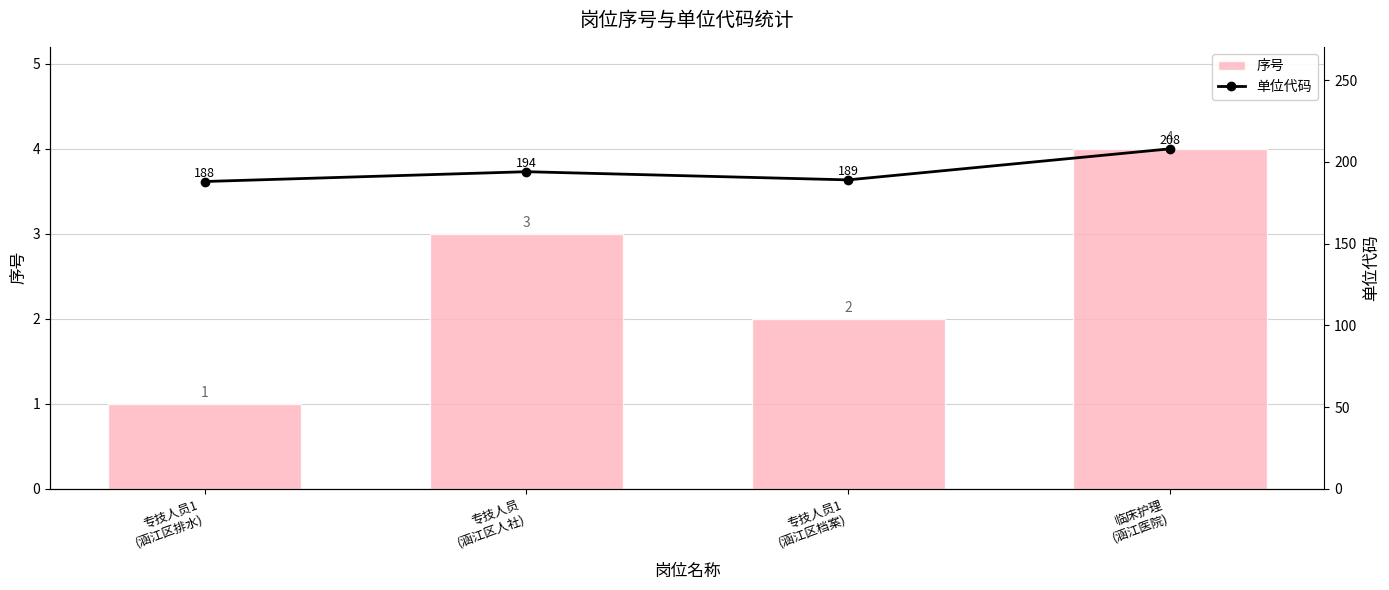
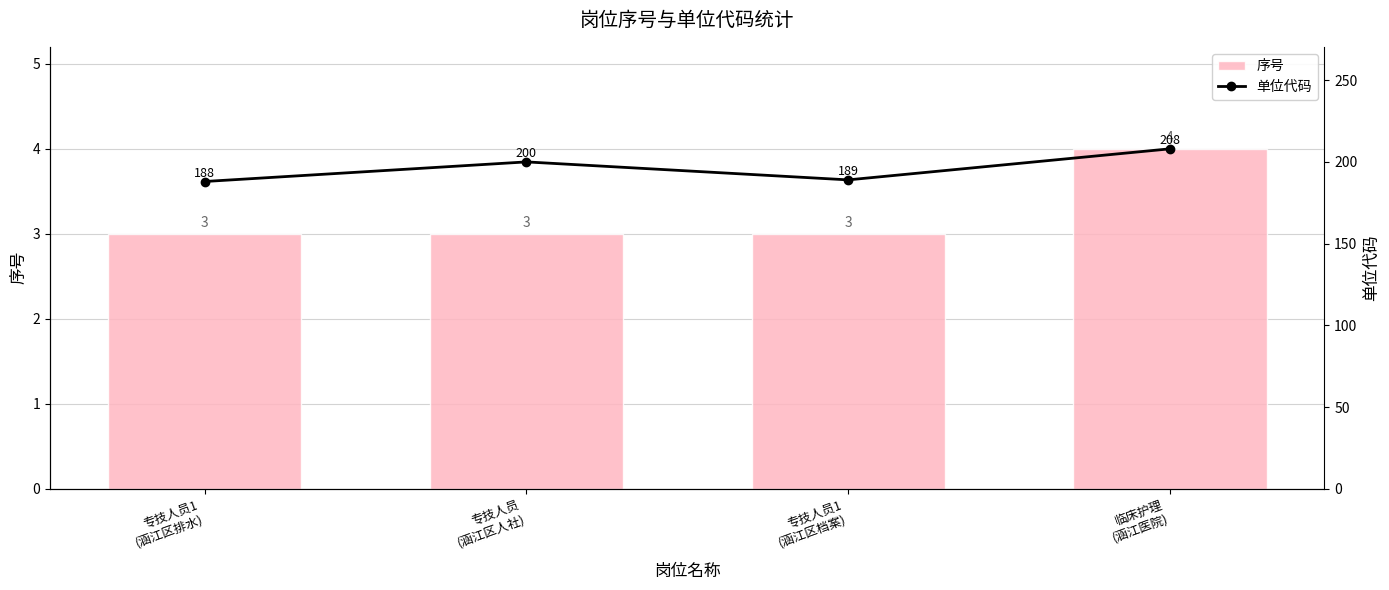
  {
    "序号": {
-     "专技人员1 (涵江区排水)": 1,
+     "专技人员1 (涵江区排水)": 3,
      "专技人员 (涵江区人社)": 3,
-     "专技人员1 (涵江区档案)": 2
+     "专技人员1 (涵江区档案)": 3
    },
    "单位代码": {
      "专技人员1 (涵江区排水)": 188,
-     "专技人员 (涵江区人社)": 194,
+     "专技人员 (涵江区人社)": 200,
      "专技人员1 (涵江区档案)": 189
    }
  }
